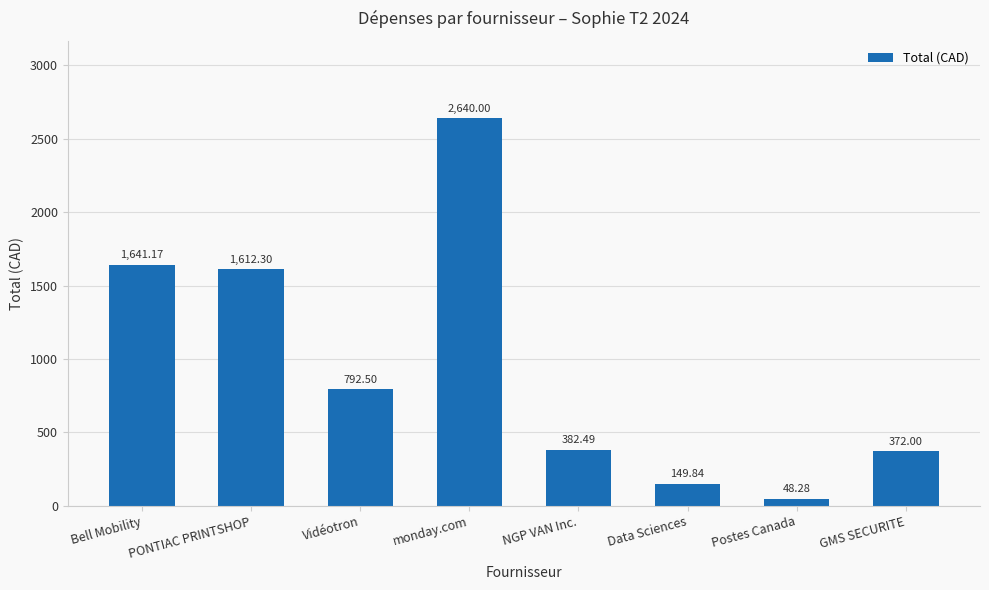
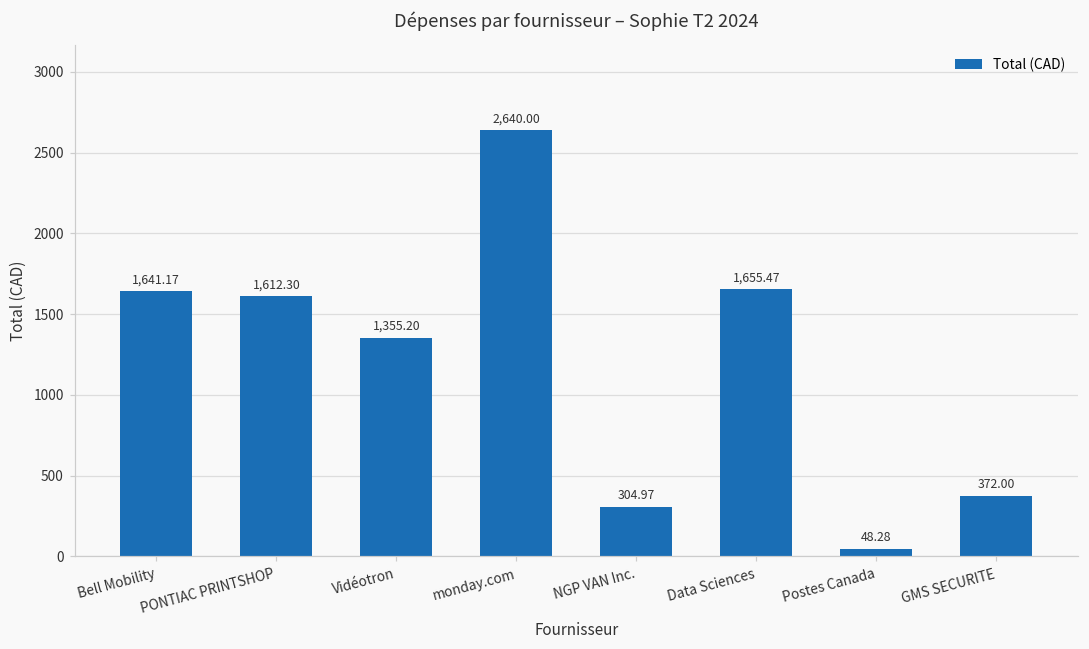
  {
    "Bell Mobility": "1,641.17",
    "PONTIAC PRINTSHOP": "1,612.30",
-   "Vidéotron": "792.50",
+   "Vidéotron": "1,355.20",
    "monday.com": "2,640.00",
-   "NGP VAN Inc.": "382.49",
-   "Data Sciences": "149.84",
+   "NGP VAN Inc.": "304.97",
+   "Data Sciences": "1,655.47",
    "Postes Canada": "48.28",
    "GMS SECURITE": "372.00"
  }
